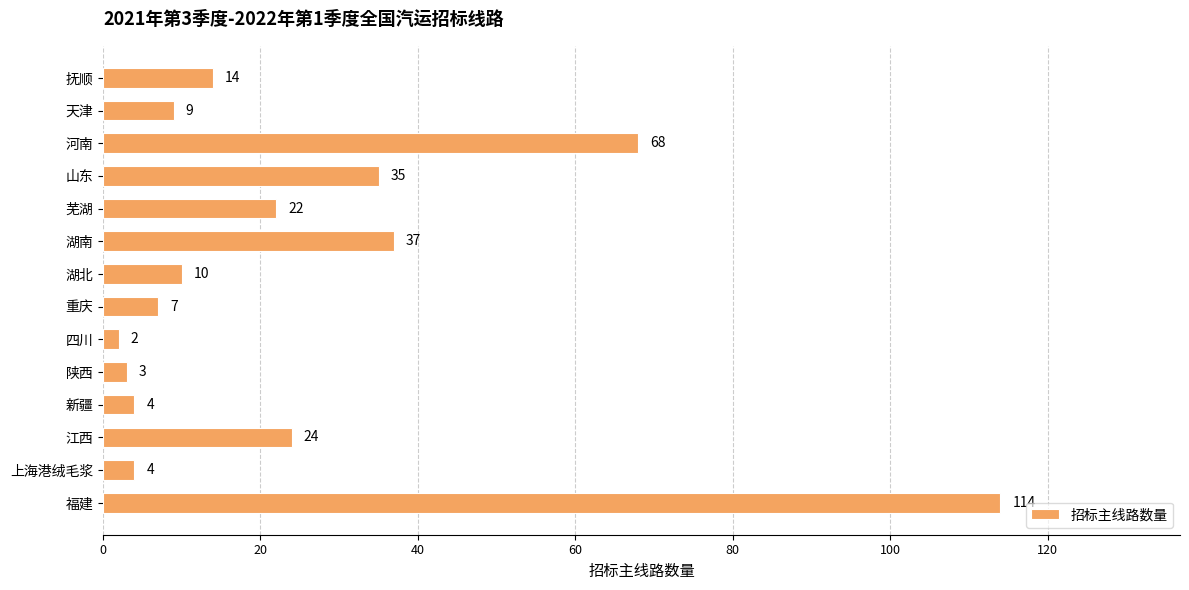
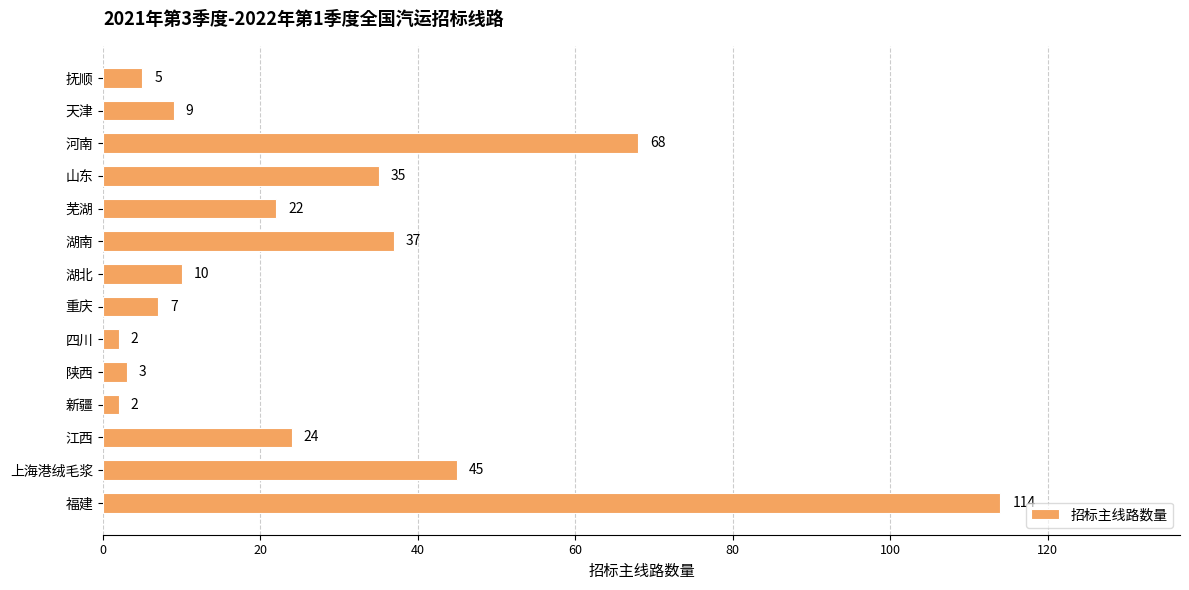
  {
-   "抚顺": 14,
+   "抚顺": 5,
    "天津": 9,
    "河南": 68,
    "山东": 35,
    "芜湖": 22,
    "湖南": 37,
    "湖北": 10,
    "重庆": 7,
    "四川": 2,
    "陕西": 3,
-   "新疆": 4,
+   "新疆": 2,
    "江西": 24,
-   "上海港绒毛浆": 4
+   "上海港绒毛浆": 45
  }
